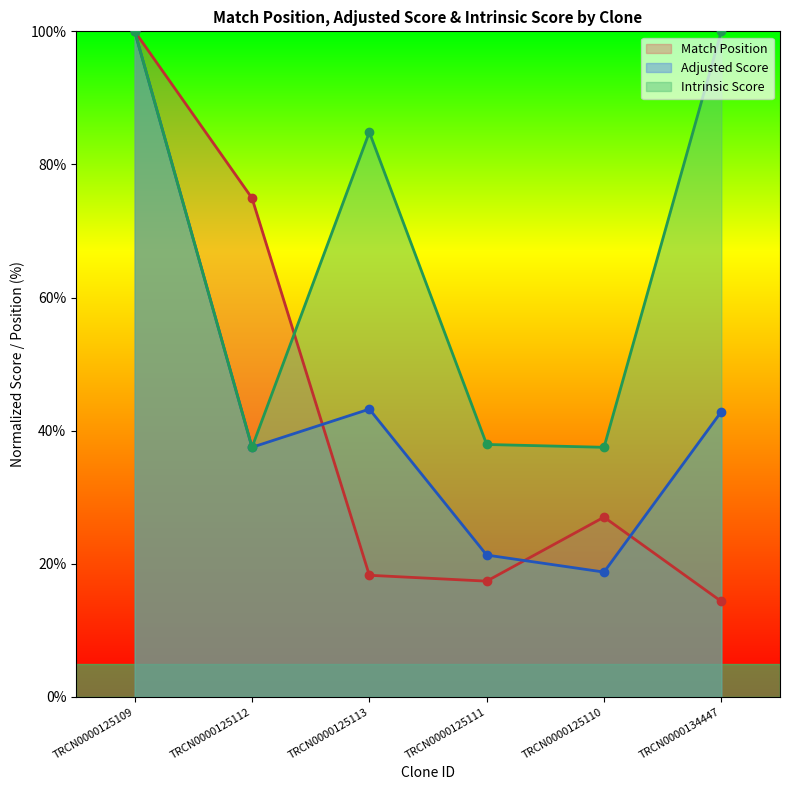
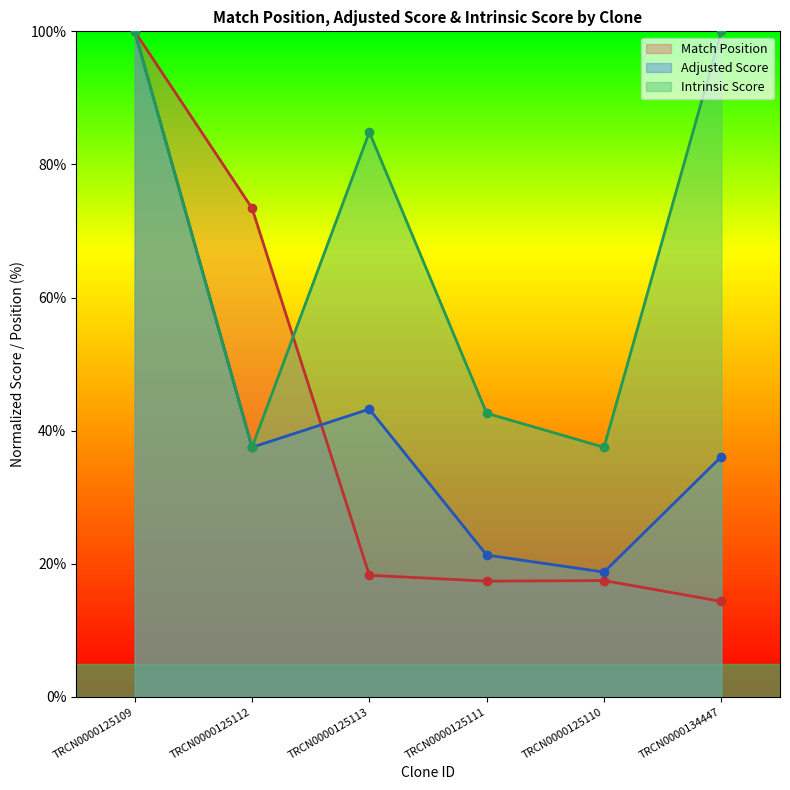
  {
    "Match Position": {
-     "TRCN0000125112": "75%",
+     "TRCN0000125112": "73%",
      "TRCN0000125113": "18%",
      "TRCN0000125111": "17%",
-     "TRCN0000125110": "27%",
+     "TRCN0000125110": "17%",
      "TRCN0000134447": "14%"
    },
    "Adjusted Score": {
      "TRCN0000125113": "43%",
      "TRCN0000125111": "21%",
      "TRCN0000125110": "19%",
-     "TRCN0000134447": "43%"
+     "TRCN0000134447": "36%"
    },
    "Intrinsic Score": {
      "TRCN0000125113": "85%",
-     "TRCN0000125111": "38%",
+     "TRCN0000125111": "43%",
      "TRCN0000125110": "38%",
      "TRCN0000134447": "100%"
    }
  }
